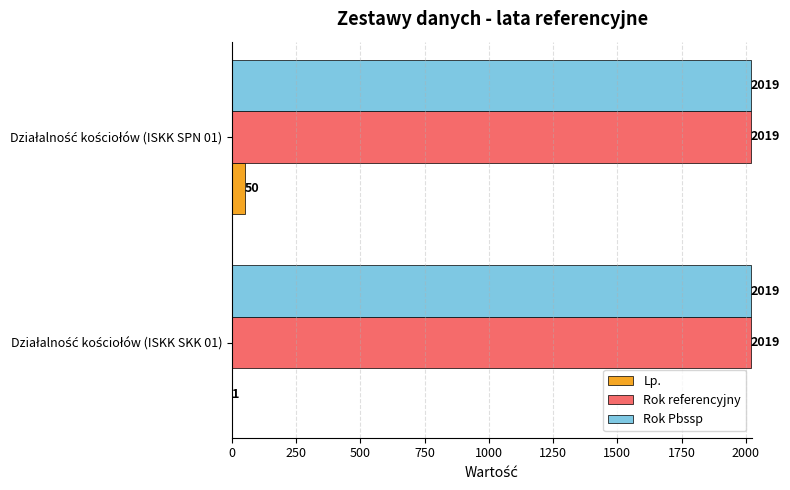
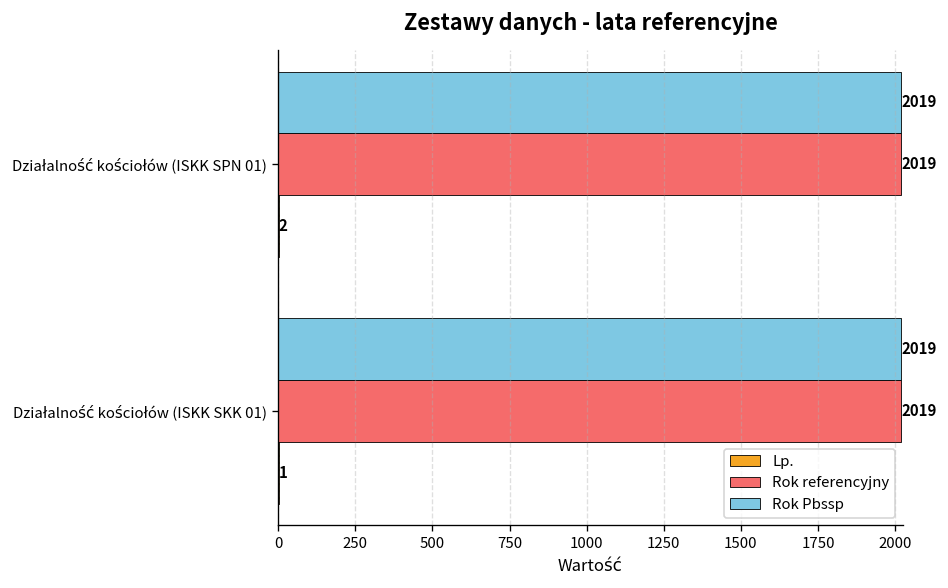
  {
    "Lp.": {
-     "Działalność kościołów (ISKK SPN 01)": 50,
+     "Działalność kościołów (ISKK SPN 01)": 2,
      "Działalność kościołów (ISKK SKK 01)": 1
    },
    "Rok referencyjny": {
      "Działalność kościołów (ISKK SPN 01)": 2019,
      "Działalność kościołów (ISKK SKK 01)": 2019
    },
    "Rok Pbssp": {
      "Działalność kościołów (ISKK SPN 01)": 2019,
      "Działalność kościołów (ISKK SKK 01)": 2019
    }
  }
